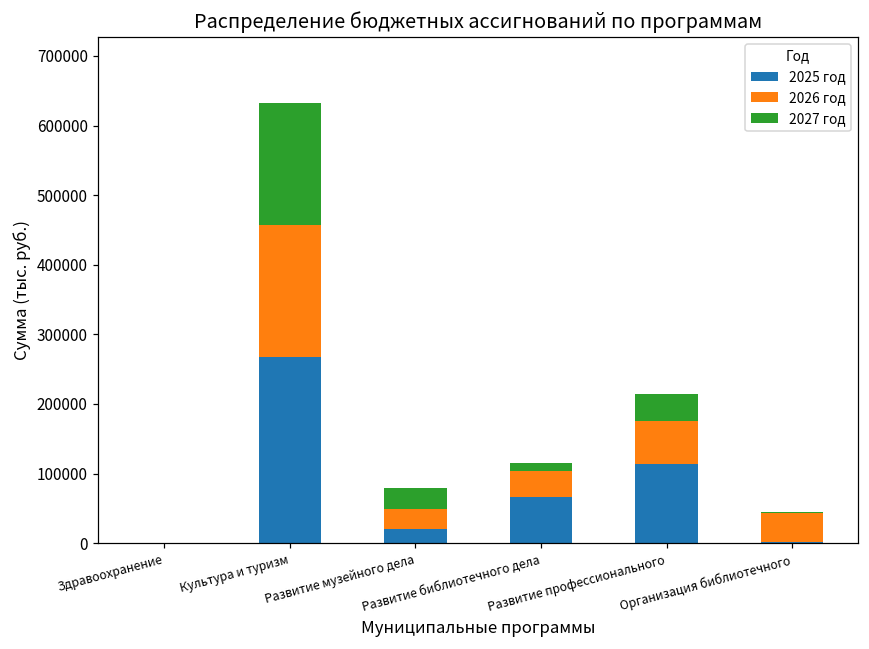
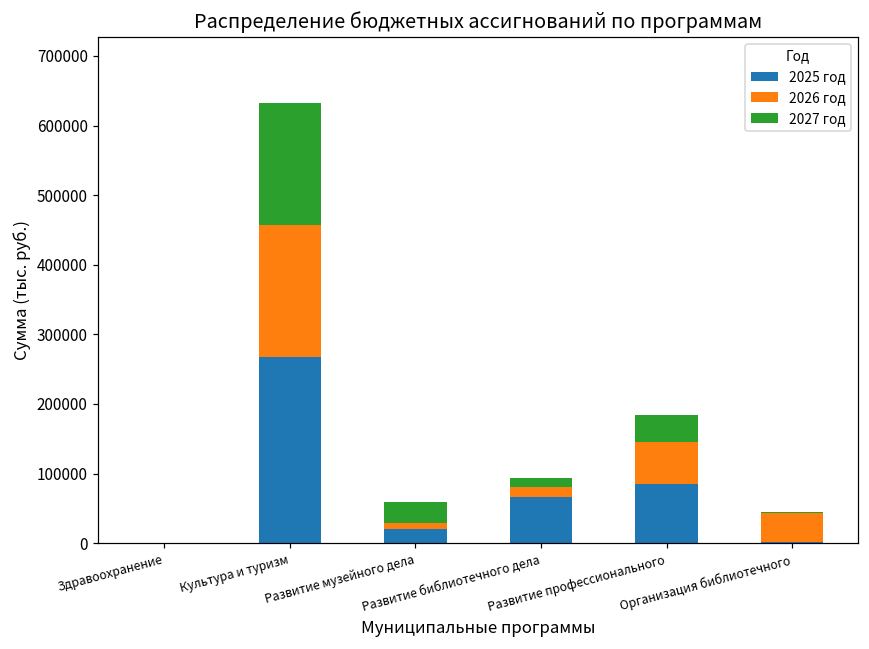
  {
    "2025 год": {
      "Культура и туризм": 270000,
      "Развитие музейного дела": 20000,
      "Развитие библиотечного дела": 70000,
-     "Развитие профессионального": 110000
+     "Развитие профессионального": 80000
    },
    "2026 год": {
      "Здравоохранение": 0,
      "Культура и туризм": 190000,
-     "Развитие музейного дела": 30000,
-     "Развитие библиотечного дела": 40000,
+     "Развитие музейного дела": 10000,
+     "Развитие библиотечного дела": 10000,
      "Развитие профессионального": 60000,
      "Организация библиотечного": 40000
    },
    "2027 год": {
      "Здравоохранение": 0,
      "Культура и туризм": 170000,
      "Развитие музейного дела": 30000,
      "Развитие библиотечного дела": 10000,
      "Развитие профессионального": 40000
    }
  }
